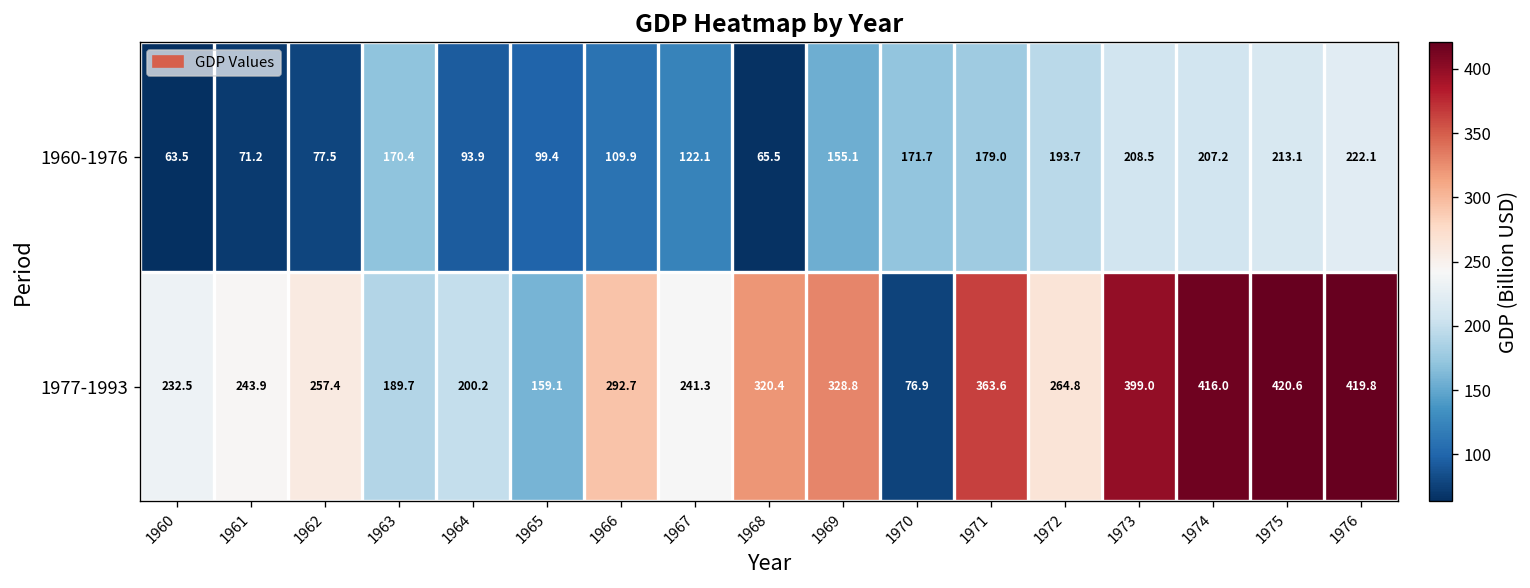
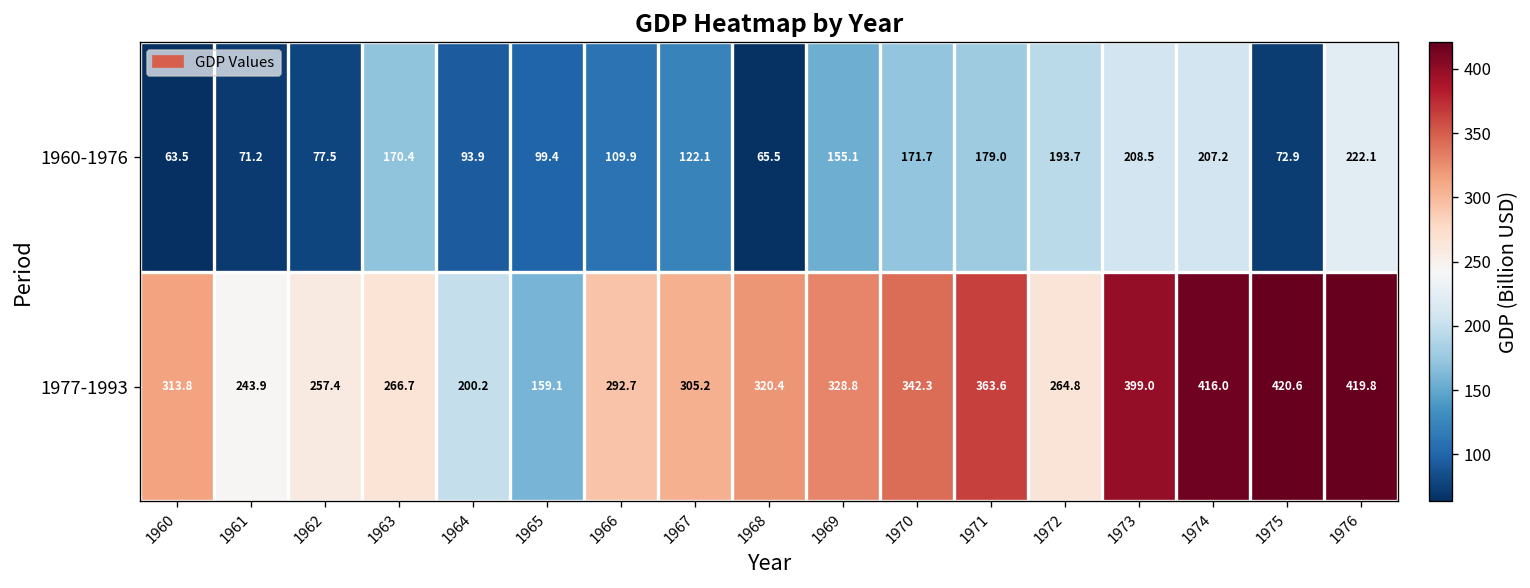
  {
    "1960-1976": {
      "1960": 63.5,
      "1961": 71.2,
      "1962": 77.5,
      "1963": 170.4,
      "1964": 93.9,
      "1965": 99.4,
      "1966": 109.9,
      "1967": 122.1,
      "1968": 65.5,
      "1969": 155.1,
      "1970": 171.7,
      "1971": 179.0,
      "1972": 193.7,
      "1973": 208.5,
      "1974": 207.2,
-     "1975": 213.1,
+     "1975": 72.9,
      "1976": 222.1
    },
    "1977-1993": {
-     "1960": 232.5,
+     "1960": 313.8,
      "1961": 243.9,
      "1962": 257.4,
-     "1963": 189.7,
+     "1963": 266.7,
      "1964": 200.2,
      "1965": 159.1,
      "1966": 292.7,
-     "1967": 241.3,
+     "1967": 305.2,
      "1968": 320.4,
      "1969": 328.8,
-     "1970": 76.9,
+     "1970": 342.3,
      "1971": 363.6,
      "1972": 264.8,
      "1973": 399.0,
      "1974": 416.0,
      "1975": 420.6,
      "1976": 419.8
    }
  }
